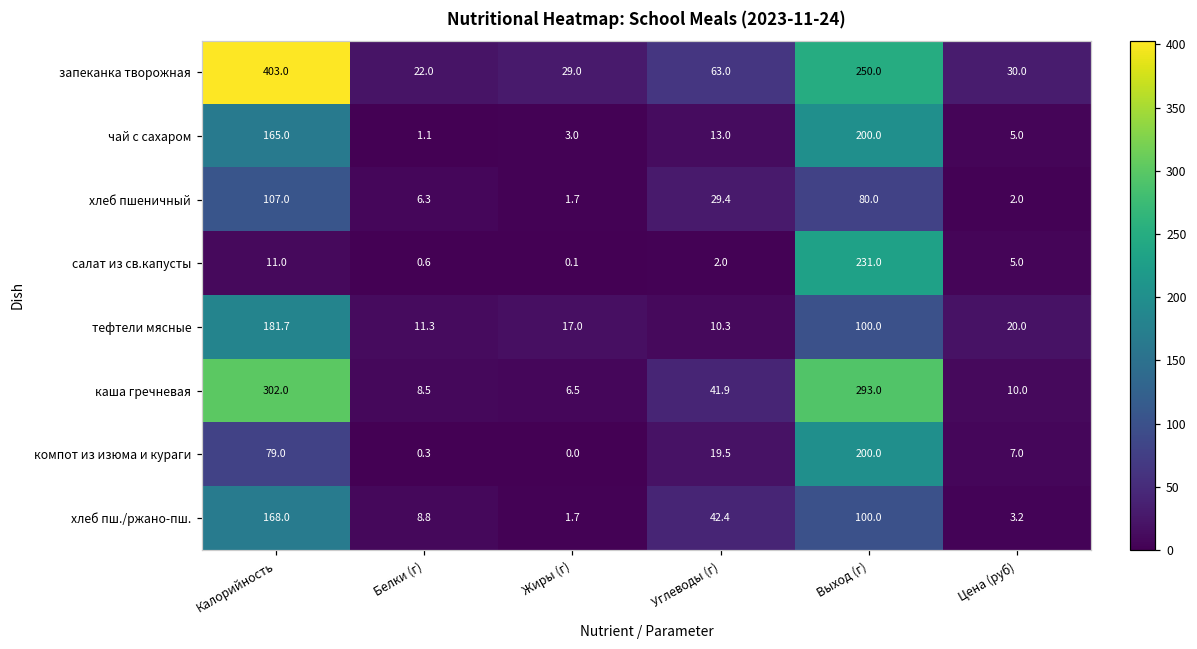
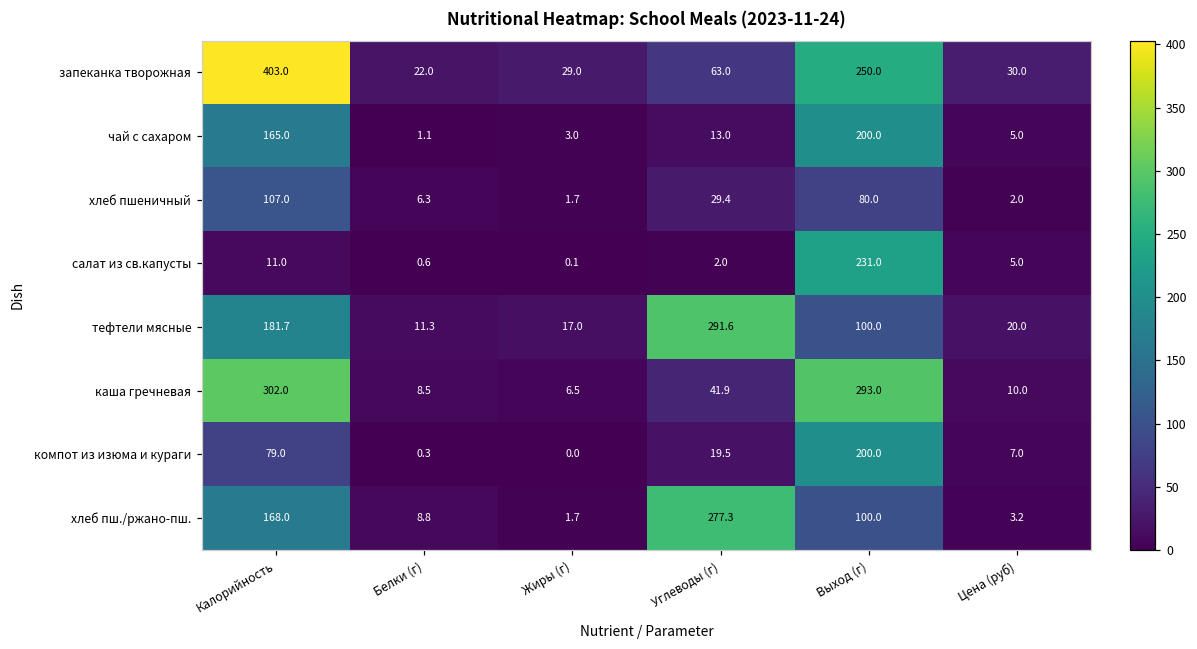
  {
    "запеканка творожная": {
      "Калорийность": 403.0,
      "Белки (г)": 22.0,
      "Жиры (г)": 29.0,
      "Углеводы (г)": 63.0,
      "Выход (г)": 250.0,
      "Цена (руб)": 30.0
    },
    "чай с сахаром": {
      "Калорийность": 165.0,
      "Белки (г)": 1.1,
      "Жиры (г)": 3.0,
      "Углеводы (г)": 13.0,
      "Выход (г)": 200.0,
      "Цена (руб)": 5.0
    },
    "хлеб пшеничный": {
      "Калорийность": 107.0,
      "Белки (г)": 6.3,
      "Жиры (г)": 1.7,
      "Углеводы (г)": 29.4,
      "Выход (г)": 80.0,
      "Цена (руб)": 2.0
    },
    "салат из св.капусты": {
      "Калорийность": 11.0,
      "Белки (г)": 0.6,
      "Жиры (г)": 0.1,
      "Углеводы (г)": 2.0,
      "Выход (г)": 231.0,
      "Цена (руб)": 5.0
    },
    "тефтели мясные": {
      "Калорийность": 181.7,
      "Белки (г)": 11.3,
      "Жиры (г)": 17.0,
-     "Углеводы (г)": 10.3,
+     "Углеводы (г)": 291.6,
      "Выход (г)": 100.0,
      "Цена (руб)": 20.0
    },
    "каша гречневая": {
      "Калорийность": 302.0,
      "Белки (г)": 8.5,
      "Жиры (г)": 6.5,
      "Углеводы (г)": 41.9,
      "Выход (г)": 293.0,
      "Цена (руб)": 10.0
    },
    "компот из изюма и кураги": {
      "Калорийность": 79.0,
      "Белки (г)": 0.3,
      "Жиры (г)": 0.0,
      "Углеводы (г)": 19.5,
      "Выход (г)": 200.0,
      "Цена (руб)": 7.0
    },
    "хлеб пш./ржано-пш.": {
      "Калорийность": 168.0,
      "Белки (г)": 8.8,
      "Жиры (г)": 1.7,
-     "Углеводы (г)": 42.4,
+     "Углеводы (г)": 277.3,
      "Выход (г)": 100.0,
      "Цена (руб)": 3.2
    }
  }
